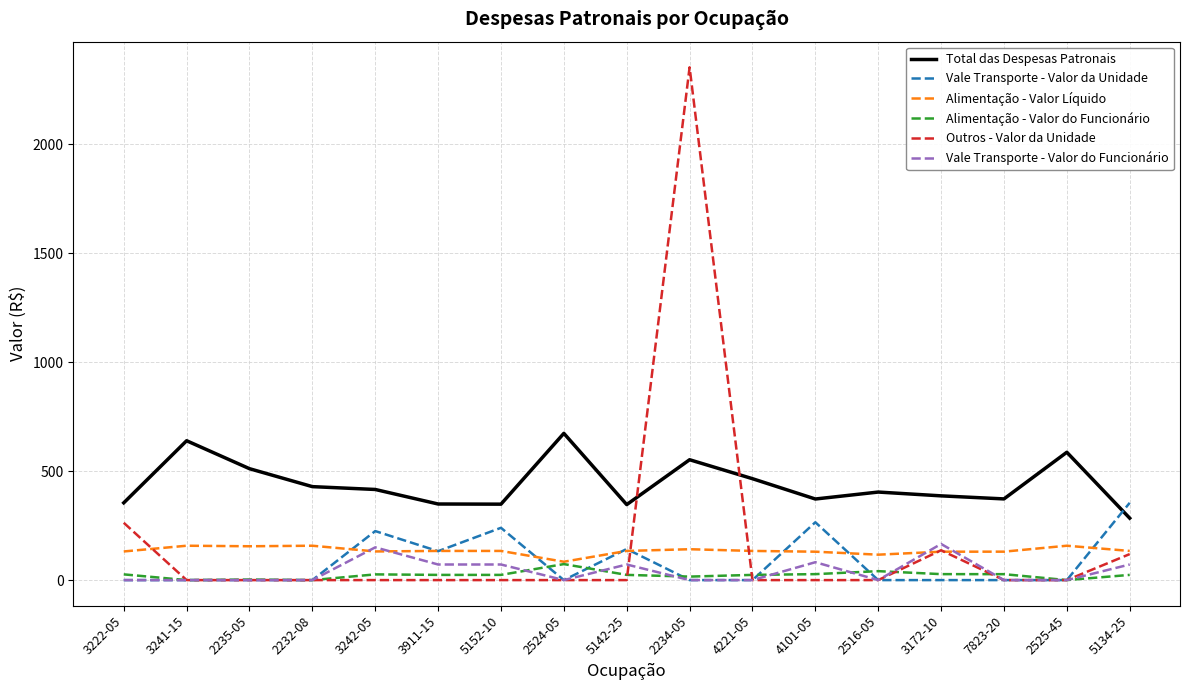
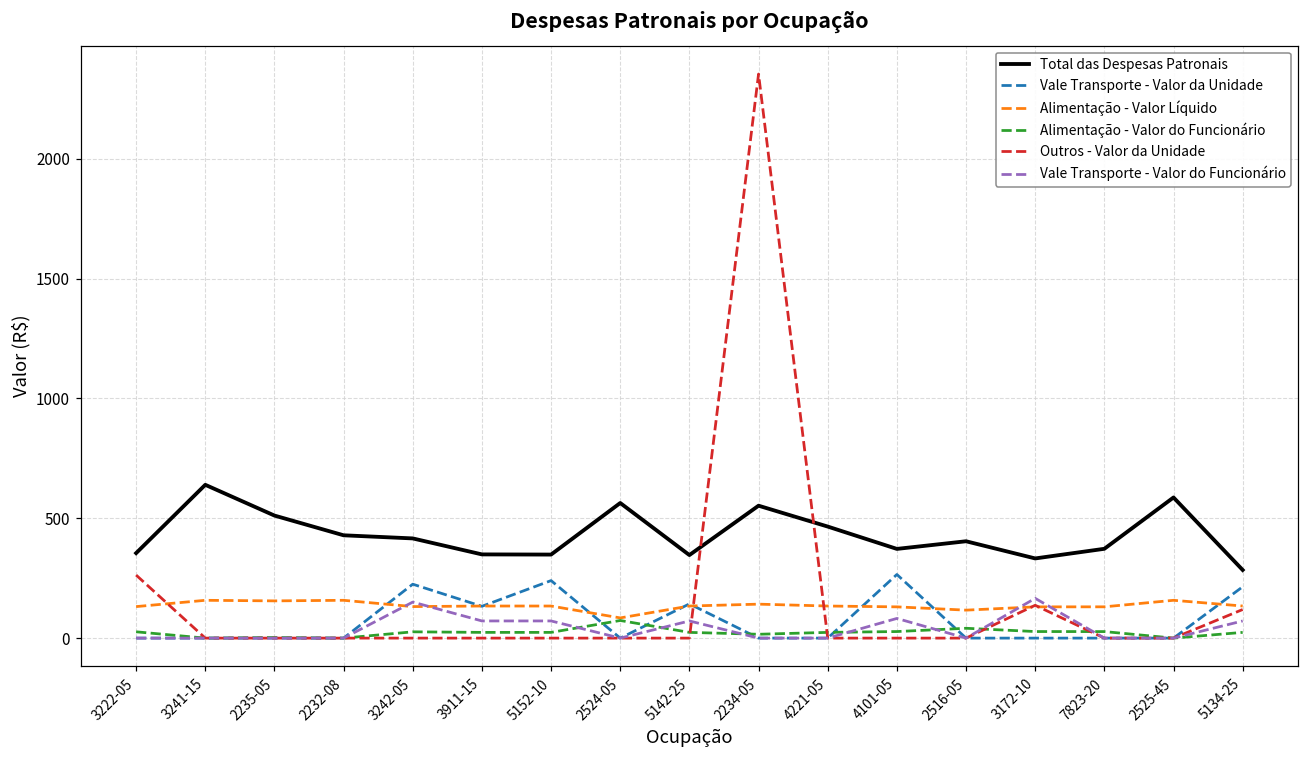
  {
    "Total das Despesas Patronais": {
      "3222-05": 350,
      "3241-15": 640,
      "2235-05": 510,
      "2232-08": 430,
      "3242-05": 420,
      "3911-15": 350,
      "5152-10": 350,
-     "2524-05": 670,
+     "2524-05": 560,
      "5142-25": 350,
      "2234-05": 550,
      "4221-05": 470,
      "4101-05": 370,
      "2516-05": 400,
-     "3172-10": 390,
+     "3172-10": 330,
      "7823-20": 370,
      "2525-45": 590,
      "5134-25": 280
    },
    "Vale Transporte - Valor da Unidade": {
      "3242-05": 230,
      "5152-10": 240,
      "4101-05": 270,
      "3172-10": 0,
-     "5134-25": 350
+     "5134-25": 210
    },
    "Alimentação - Valor Líquido": {
      "3222-05": 130,
      "3241-15": 160,
      "2235-05": 160,
      "2232-08": 160,
      "3242-05": 130,
      "5152-10": 130,
      "2234-05": 140,
      "4221-05": 130,
      "4101-05": 130,
      "2516-05": 120,
      "7823-20": 130,
      "2525-45": 160,
      "5134-25": 130
    },
    "Alimentação - Valor do Funcionário": {
      "3222-05": 30,
      "3242-05": 30,
      "3911-15": 20,
      "5152-10": 20,
      "5142-25": 20,
      "2234-05": 20,
      "4221-05": 20,
      "4101-05": 30,
      "2516-05": 40,
      "3172-10": 30,
      "7823-20": 30,
      "5134-25": 20
    },
    "Outros - Valor da Unidade": {
      "3222-05": 260,
      "3242-05": 0,
      "3911-15": 0,
      "5152-10": 0,
      "5142-25": 0,
      "2234-05": 2350,
      "4101-05": 0,
      "5134-25": 120
    },
    "Vale Transporte - Valor do Funcionário": {
      "3242-05": 150,
      "3911-15": 70,
      "5152-10": 70,
      "5142-25": 70,
      "4101-05": 80,
      "3172-10": 170,
      "5134-25": 70
    }
  }
